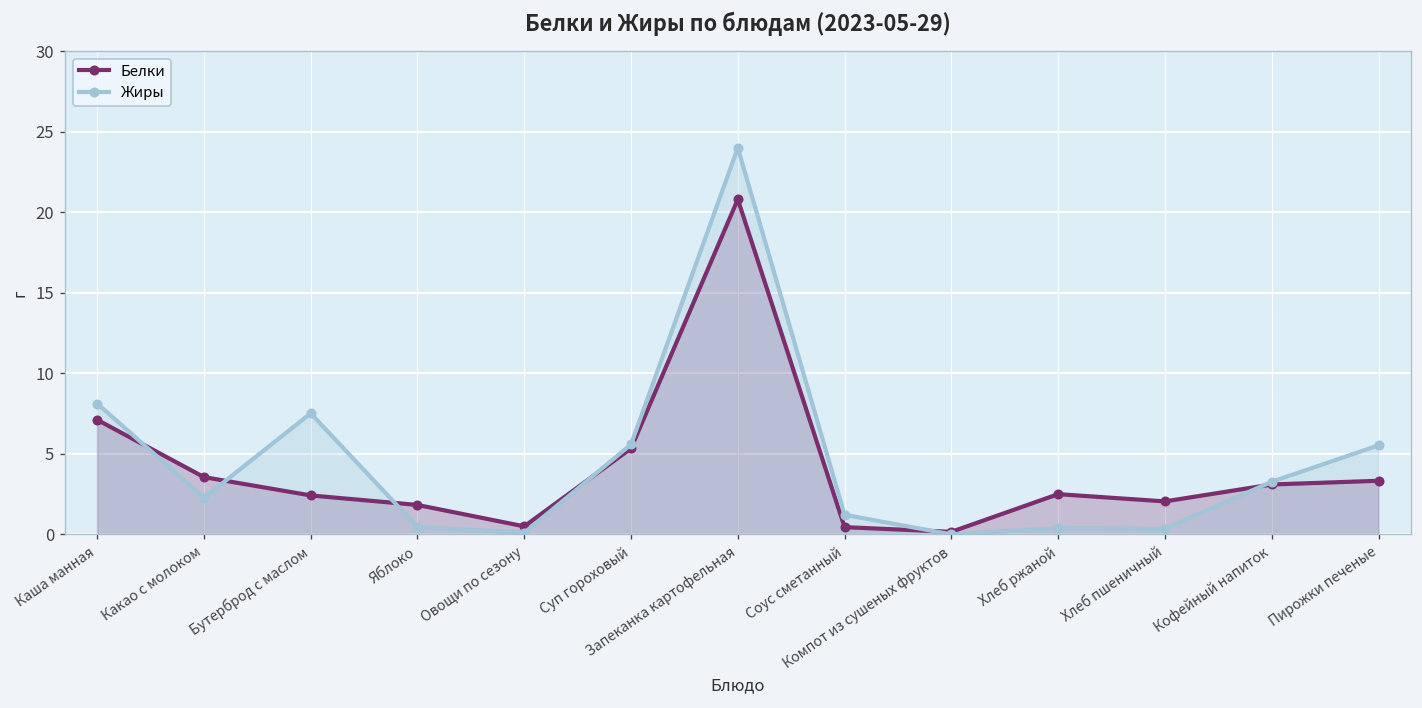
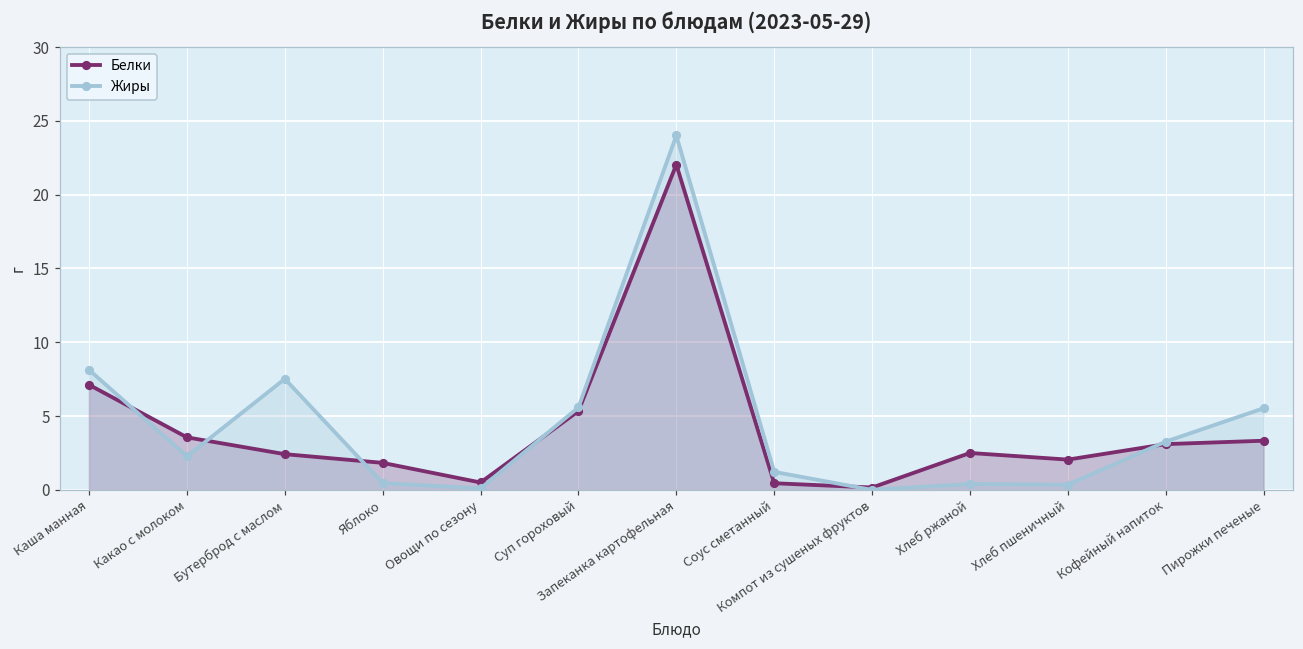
  {
    "Белки": {
      "Каша манная": 7.1,
      "Какао с молоком": 3.6,
      "Бутерброд с маслом": 2.4,
      "Яблоко": 1.8,
      "Овощи по сезону": 0.5,
      "Суп гороховый": 5.3,
-     "Запеканка картофельная": 20.8,
+     "Запеканка картофельная": 22.0,
      "Соус сметанный": 0.5,
      "Хлеб ржаной": 2.5,
      "Хлеб пшеничный": 2.1,
      "Пирожки печеные": 3.3
    },
    "Жиры": {
      "Каша манная": 8.1,
      "Какао с молоком": 2.3,
      "Бутерброд с маслом": 7.5,
      "Яблоко": 0.5,
      "Овощи по сезону": 0.1,
      "Суп гороховый": 5.6,
      "Запеканка картофельная": 24.0,
      "Соус сметанный": 1.2,
      "Хлеб ржаной": 0.4,
      "Хлеб пшеничный": 0.4,
      "Пирожки печеные": 5.5
    }
  }
